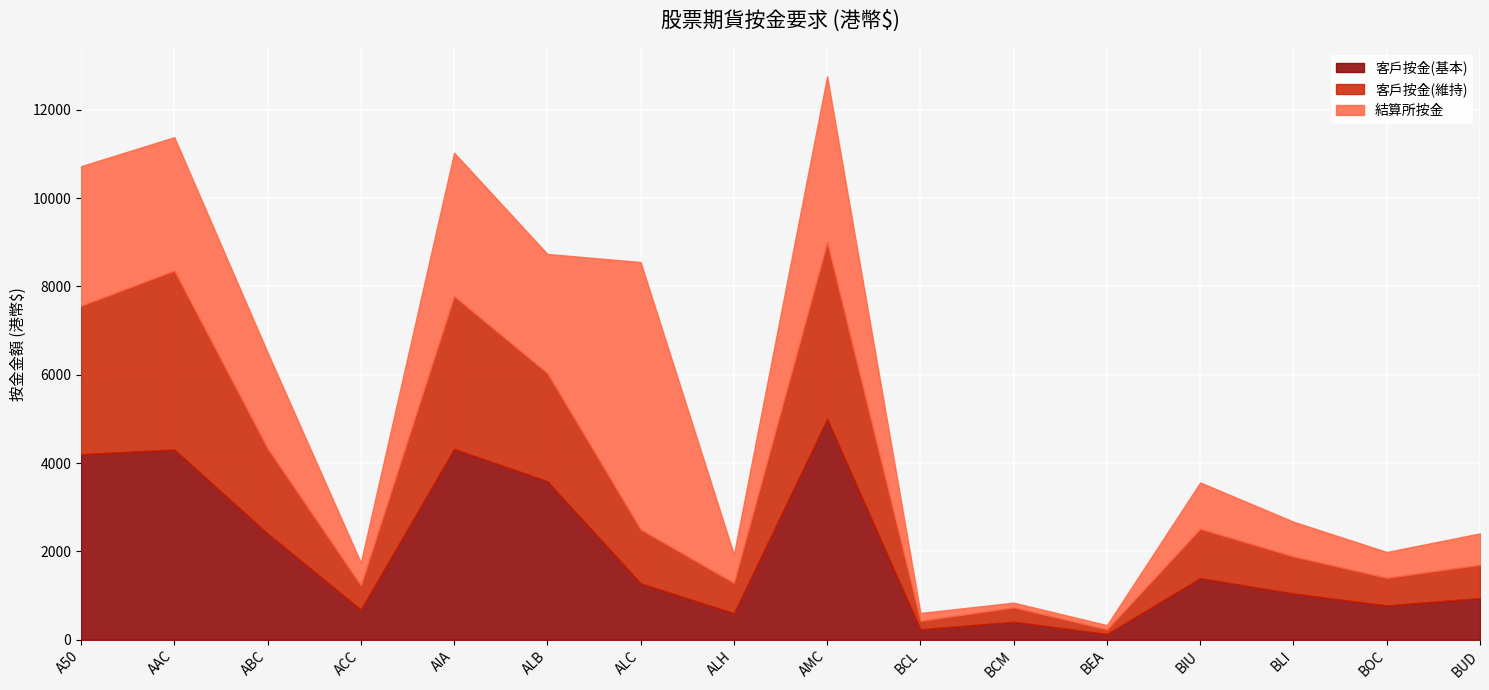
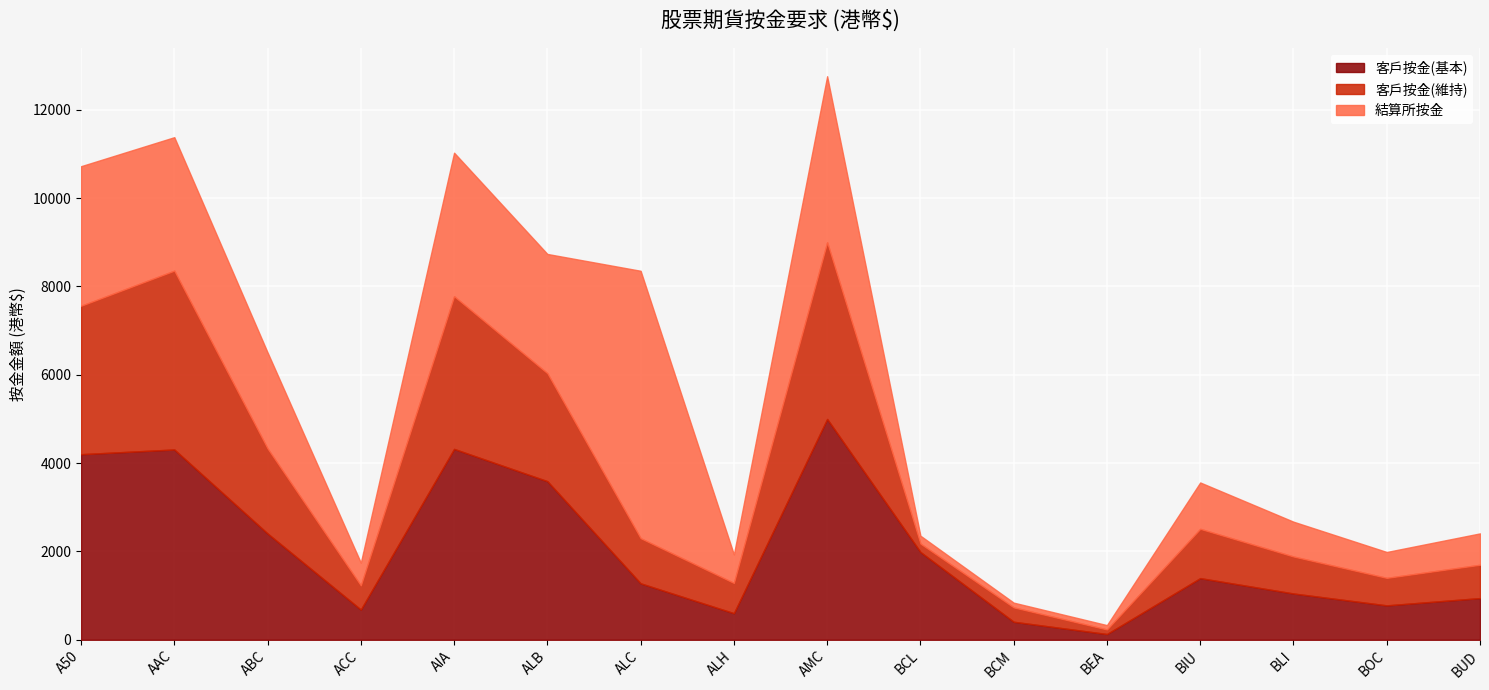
  {
    "客戶按金(基本)": {
      "A50": 4200,
      "AAC": 4300,
      "ABC": 2400,
      "ACC": 700,
      "AIA": 4300,
      "ALB": 3600,
      "ALC": 1300,
      "ALH": 600,
      "AMC": 5000,
-     "BCL": 200,
+     "BCL": 2000,
      "BCM": 400,
      "BEA": 100,
      "BIU": 1400,
      "BLI": 1000,
      "BOC": 800,
      "BUD": 900
    },
    "客戶按金(維持)": {
      "A50": 3400,
      "AAC": 4000,
      "ABC": 1900,
      "ACC": 500,
      "AIA": 3500,
      "ALB": 2400,
-     "ALC": 1200,
+     "ALC": 1000,
      "ALH": 700,
      "AMC": 4000,
      "BCL": 200,
      "BCM": 300,
      "BEA": 100,
      "BIU": 1100,
      "BLI": 800,
      "BOC": 600,
      "BUD": 800
    },
    "結算所按金": {
      "A50": 3200,
      "AAC": 3000,
      "ABC": 2200,
      "ACC": 500,
      "AIA": 3300,
      "ALB": 2700,
      "ALC": 6100,
      "ALH": 600,
      "AMC": 3800,
      "BCL": 200,
      "BCM": 100,
      "BEA": 100,
      "BIU": 1100,
      "BLI": 800,
      "BOC": 600,
      "BUD": 700
    }
  }
